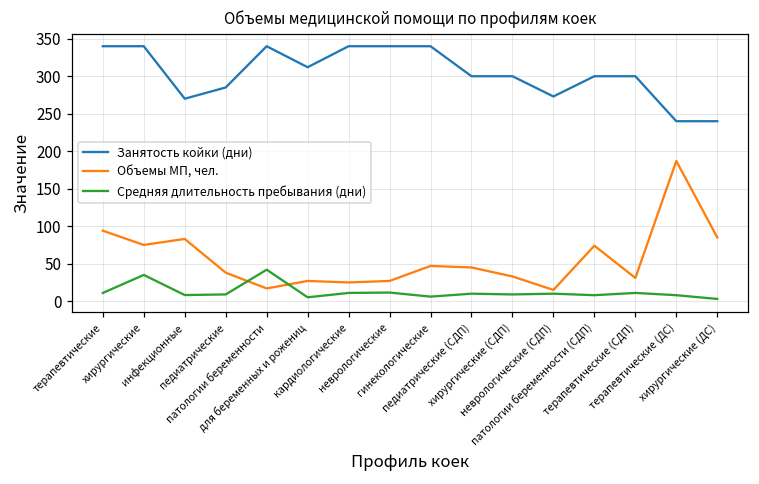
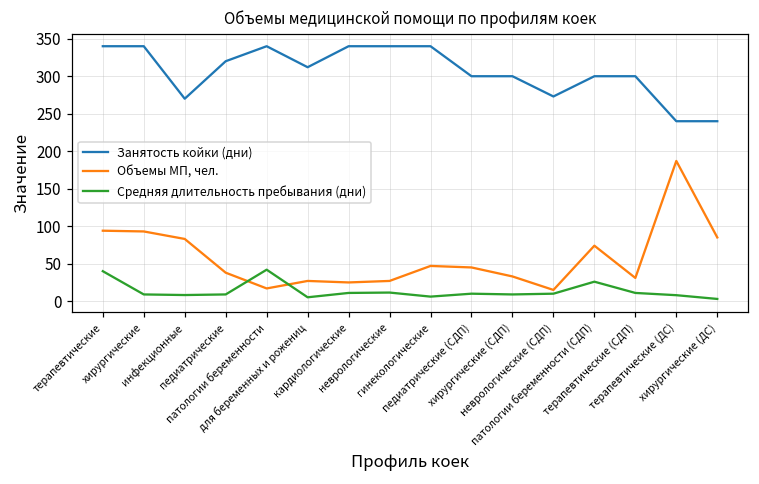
  {
    "Занятость койки (дни)": {
      "терапевтические": 340,
      "хирургические": 340,
      "инфекционные": 270,
-     "педиатрические": 290,
+     "педиатрические": 320,
      "патологии беременности": 340,
      "для беременных и рожениц": 310,
      "кардиологические": 340,
      "неврологические": 340,
      "гинекологические": 340,
      "педиатрические (СДП)": 300,
      "хирургические (СДП)": 300,
      "неврологические (СДП)": 270,
      "патологии беременности (СДП)": 300,
      "терапевтические (СДП)": 300,
      "терапевтические (ДС)": 240,
      "хирургические (ДС)": 240
    },
    "Объемы МП, чел.": {
      "терапевтические": 90,
-     "хирургические": 80,
+     "хирургические": 90,
      "инфекционные": 80,
      "педиатрические": 40,
      "патологии беременности": 20,
      "для беременных и рожениц": 30,
      "кардиологические": 30,
      "неврологические": 30,
      "гинекологические": 50,
      "педиатрические (СДП)": 50,
      "хирургические (СДП)": 30,
      "неврологические (СДП)": 20,
      "патологии беременности (СДП)": 70,
      "терапевтические (СДП)": 30,
      "терапевтические (ДС)": 190,
      "хирургические (ДС)": 90
    },
    "Средняя длительность пребывания (дни)": {
-     "терапевтические": 10,
-     "хирургические": 40,
+     "терапевтические": 40,
+     "хирургические": 10,
      "инфекционные": 10,
      "педиатрические": 10,
      "патологии беременности": 40,
      "для беременных и рожениц": 10,
      "кардиологические": 10,
      "неврологические": 10,
      "гинекологические": 10,
      "педиатрические (СДП)": 10,
      "хирургические (СДП)": 10,
      "неврологические (СДП)": 10,
-     "патологии беременности (СДП)": 10,
+     "патологии беременности (СДП)": 30,
      "терапевтические (СДП)": 10,
      "терапевтические (ДС)": 10,
      "хирургические (ДС)": 0
    }
  }
